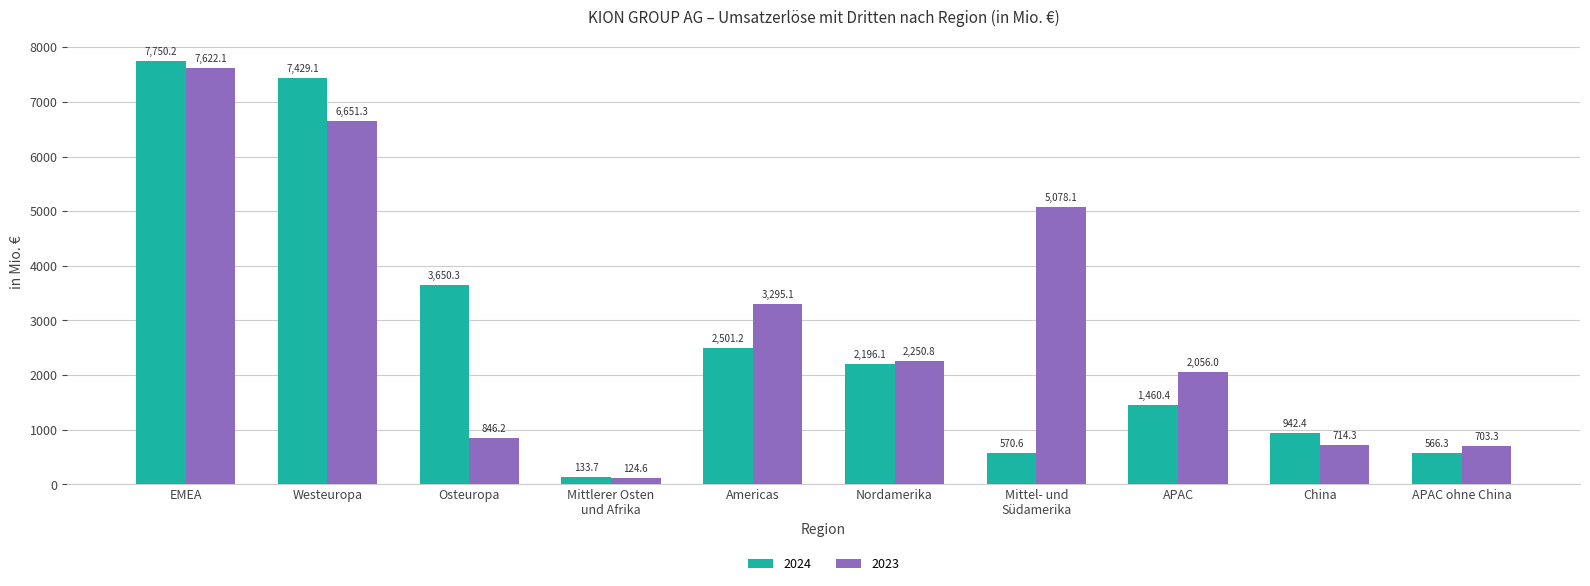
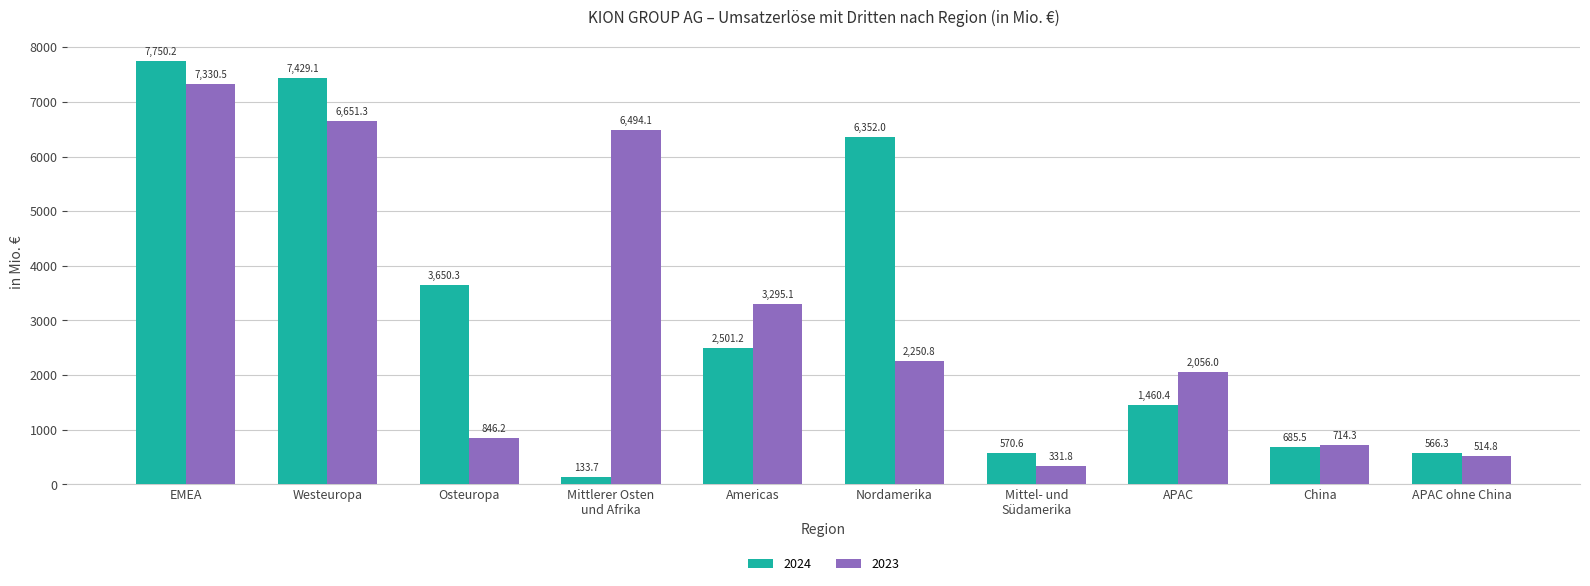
  {
    "2024": {
      "EMEA": "7,750.2",
      "Westeuropa": "7,429.1",
      "Osteuropa": "3,650.3",
      "Mittlerer Osten und Afrika": "133.7",
      "Americas": "2,501.2",
-     "Nordamerika": "2,196.1",
+     "Nordamerika": "6,352.0",
      "Mittel- und Südamerika": "570.6",
      "APAC": "1,460.4",
-     "China": "942.4",
+     "China": "685.5",
      "APAC ohne China": "566.3"
    },
    "2023": {
-     "EMEA": "7,622.1",
+     "EMEA": "7,330.5",
      "Westeuropa": "6,651.3",
      "Osteuropa": "846.2",
-     "Mittlerer Osten und Afrika": "124.6",
+     "Mittlerer Osten und Afrika": "6,494.1",
      "Americas": "3,295.1",
      "Nordamerika": "2,250.8",
-     "Mittel- und Südamerika": "5,078.1",
+     "Mittel- und Südamerika": "331.8",
      "APAC": "2,056.0",
      "China": "714.3",
-     "APAC ohne China": "703.3"
+     "APAC ohne China": "514.8"
    }
  }
